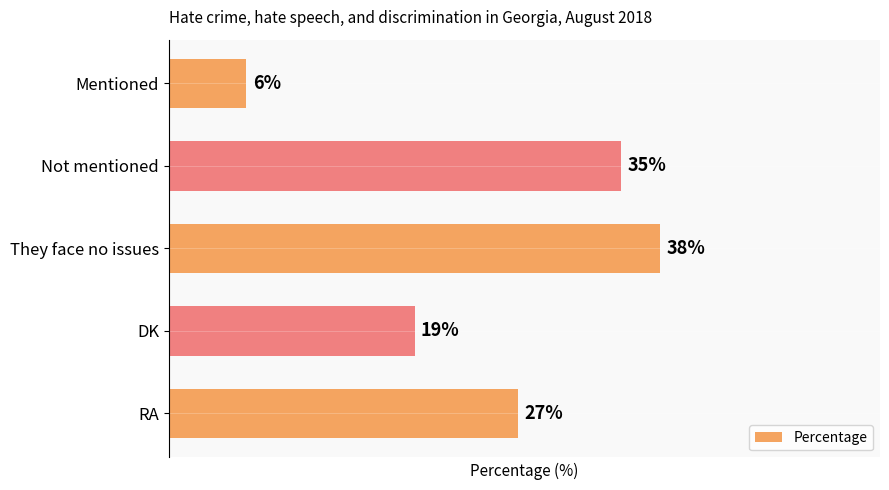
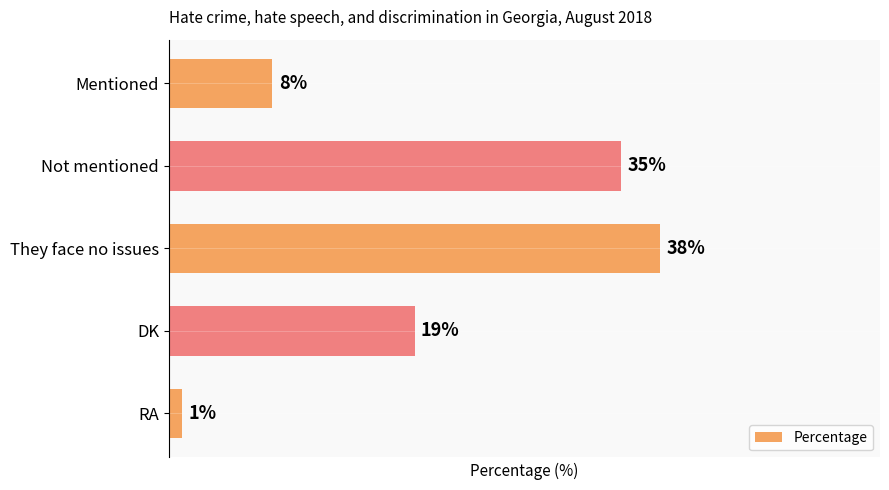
  {
-   "Mentioned": "6%",
+   "Mentioned": "8%",
    "Not mentioned": "35%",
    "They face no issues": "38%",
    "DK": "19%",
-   "RA": "27%"
+   "RA": "1%"
  }
